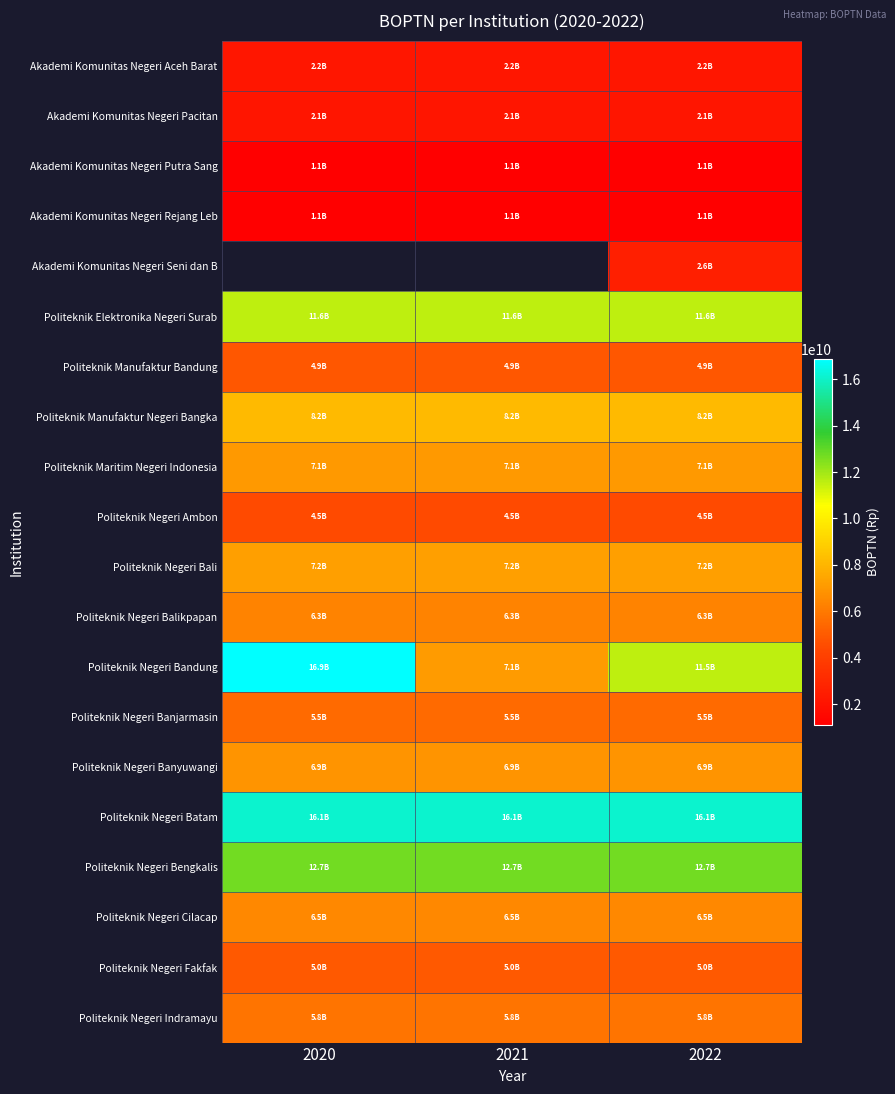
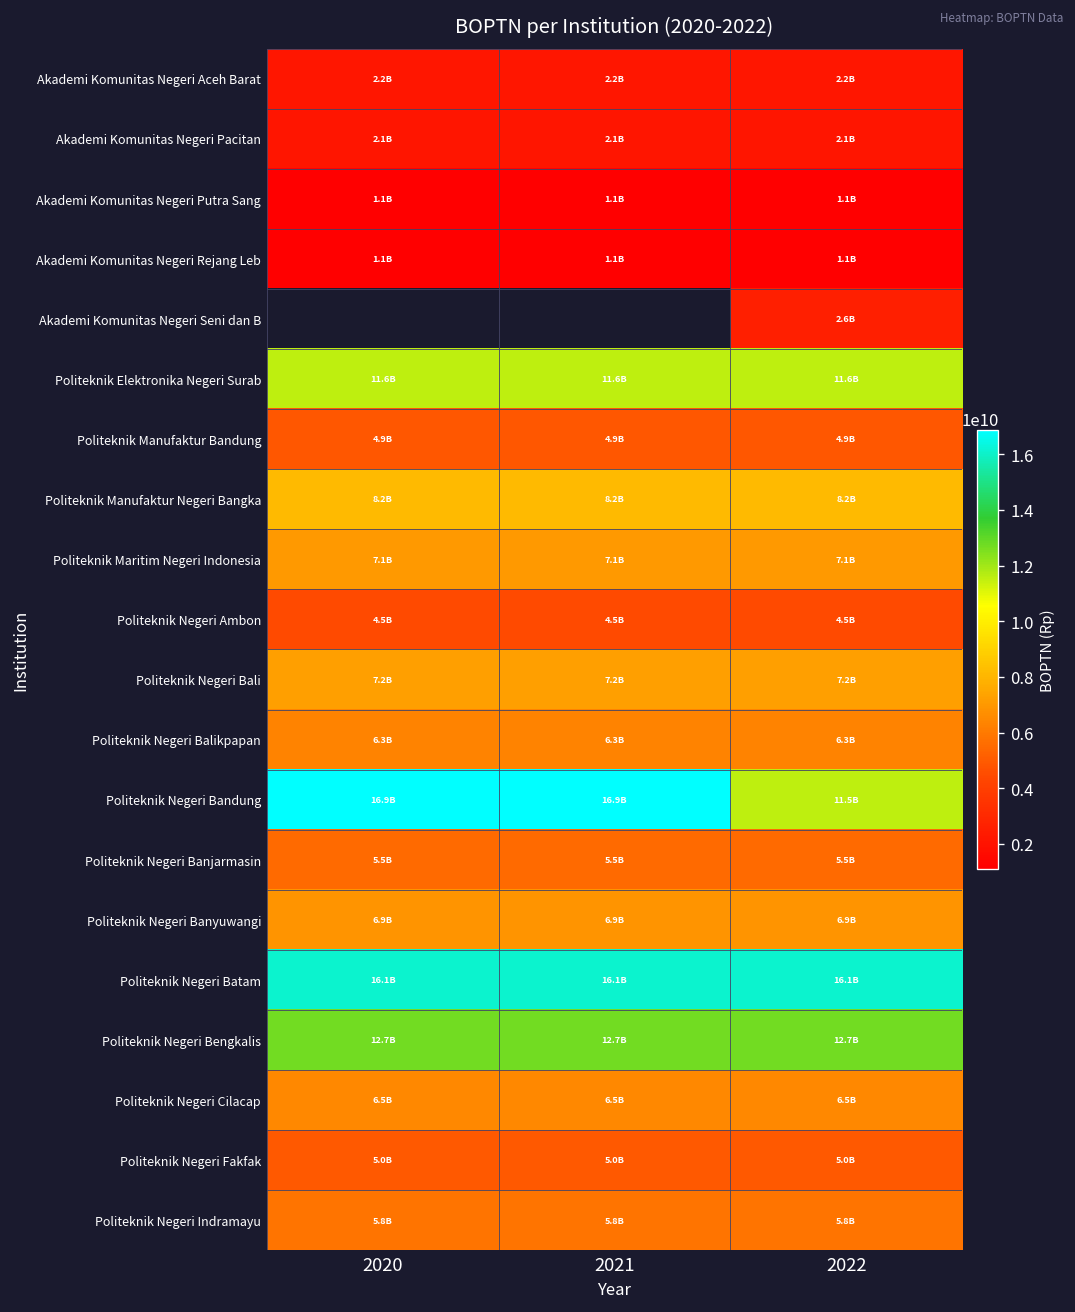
  {
    "Akademi Komunitas Negeri Aceh Barat": {
      "2020": "2.2B",
      "2021": "2.2B",
      "2022": "2.2B"
    },
    "Akademi Komunitas Negeri Pacitan": {
      "2020": "2.1B",
      "2021": "2.1B",
      "2022": "2.1B"
    },
    "Akademi Komunitas Negeri Putra Sang": {
      "2020": "1.1B",
      "2021": "1.1B",
      "2022": "1.1B"
    },
    "Akademi Komunitas Negeri Rejang Leb": {
      "2020": "1.1B",
      "2021": "1.1B",
      "2022": "1.1B"
    },
    "Akademi Komunitas Negeri Seni dan B": {
      "2022": "2.6B"
    },
    "Politeknik Elektronika Negeri Surab": {
      "2020": "11.6B",
      "2021": "11.6B",
      "2022": "11.6B"
    },
    "Politeknik Manufaktur Bandung": {
      "2020": "4.9B",
      "2021": "4.9B",
      "2022": "4.9B"
    },
    "Politeknik Manufaktur Negeri Bangka": {
      "2020": "8.2B",
      "2021": "8.2B",
      "2022": "8.2B"
    },
    "Politeknik Maritim Negeri Indonesia": {
      "2020": "7.1B",
      "2021": "7.1B",
      "2022": "7.1B"
    },
    "Politeknik Negeri Ambon": {
      "2020": "4.5B",
      "2021": "4.5B",
      "2022": "4.5B"
    },
    "Politeknik Negeri Bali": {
      "2020": "7.2B",
      "2021": "7.2B",
      "2022": "7.2B"
    },
    "Politeknik Negeri Balikpapan": {
      "2020": "6.3B",
      "2021": "6.3B",
      "2022": "6.3B"
    },
    "Politeknik Negeri Bandung": {
      "2020": "16.9B",
-     "2021": "7.1B",
+     "2021": "16.9B",
      "2022": "11.5B"
    },
    "Politeknik Negeri Banjarmasin": {
      "2020": "5.5B",
      "2021": "5.5B",
      "2022": "5.5B"
    },
    "Politeknik Negeri Banyuwangi": {
      "2020": "6.9B",
      "2021": "6.9B",
      "2022": "6.9B"
    },
    "Politeknik Negeri Batam": {
      "2020": "16.1B",
      "2021": "16.1B",
      "2022": "16.1B"
    },
    "Politeknik Negeri Bengkalis": {
      "2020": "12.7B",
      "2021": "12.7B",
      "2022": "12.7B"
    },
    "Politeknik Negeri Cilacap": {
      "2020": "6.5B",
      "2021": "6.5B",
      "2022": "6.5B"
    },
    "Politeknik Negeri Fakfak": {
      "2020": "5.0B",
      "2021": "5.0B",
      "2022": "5.0B"
    },
    "Politeknik Negeri Indramayu": {
      "2020": "5.8B",
      "2021": "5.8B",
      "2022": "5.8B"
    }
  }
